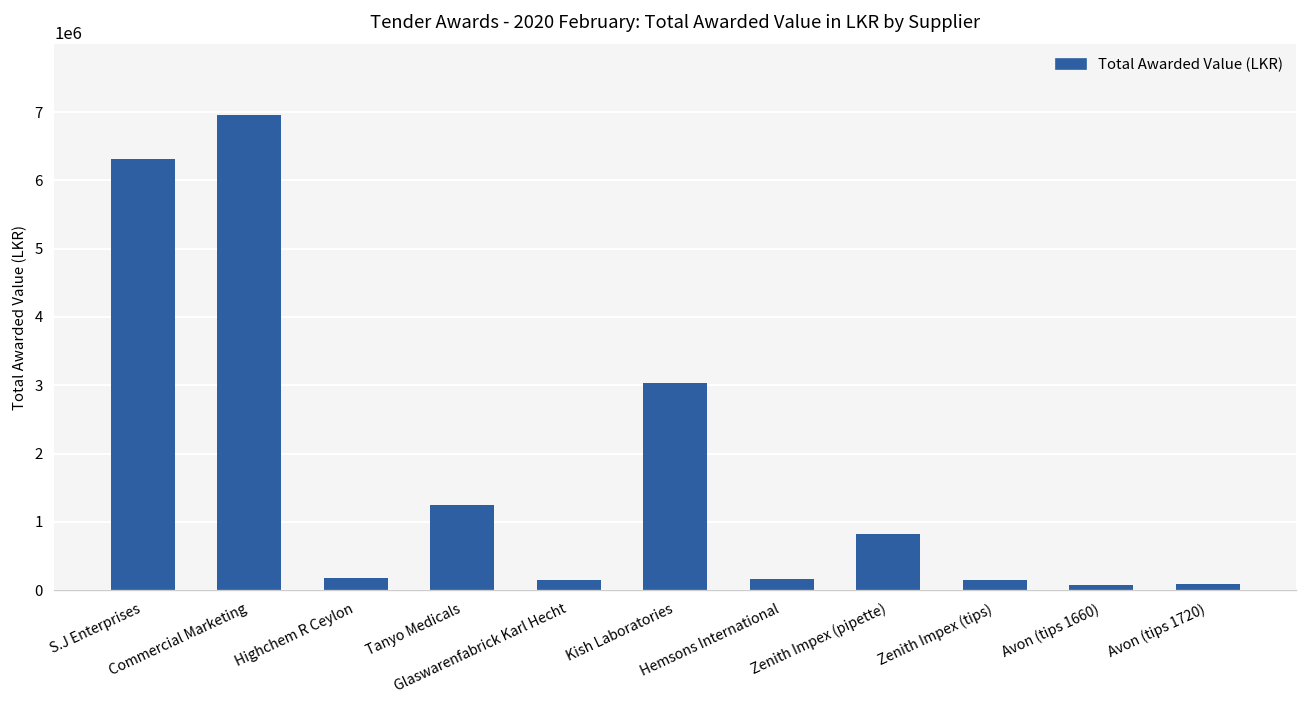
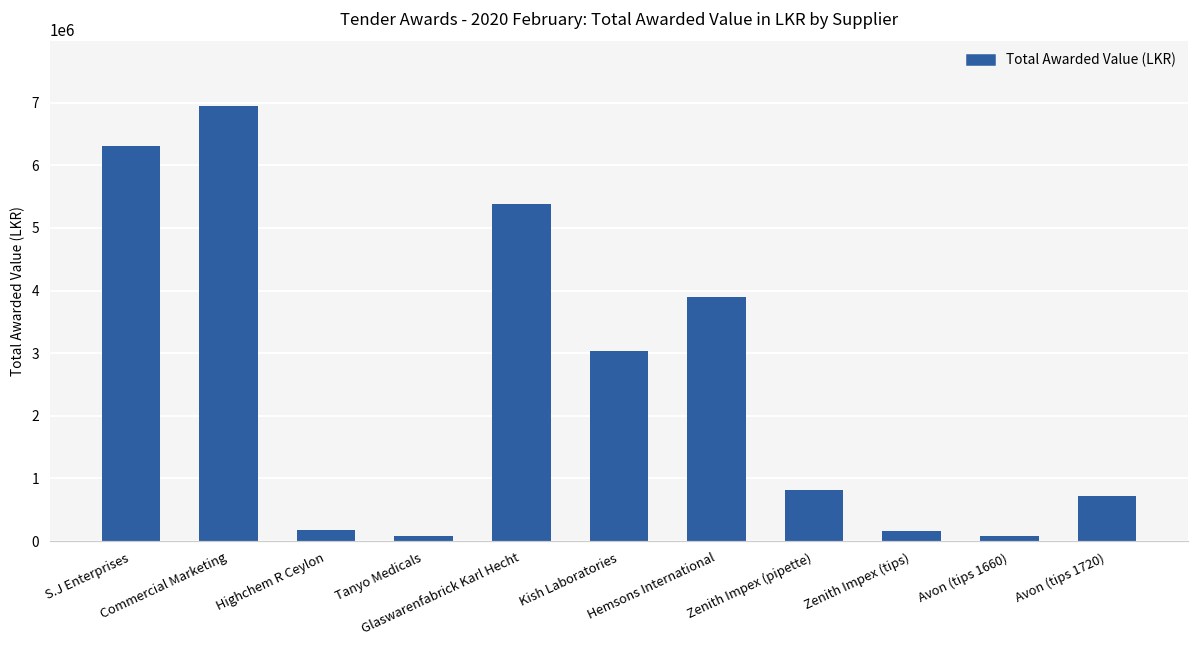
  {
    "S.J Enterprises": 6300000,
    "Commercial Marketing": 6900000,
    "Highchem R Ceylon": 200000,
-   "Tanyo Medicals": 1200000,
-   "Glaswarenfabrick Karl Hecht": 100000,
+   "Tanyo Medicals": 100000,
+   "Glaswarenfabrick Karl Hecht": 5400000,
    "Kish Laboratories": 3000000,
-   "Hemsons International": 200000,
+   "Hemsons International": 3900000,
    "Zenith Impex (pipette)": 800000,
    "Zenith Impex (tips)": 200000,
    "Avon (tips 1660)": 100000,
-   "Avon (tips 1720)": 100000
+   "Avon (tips 1720)": 700000
  }
